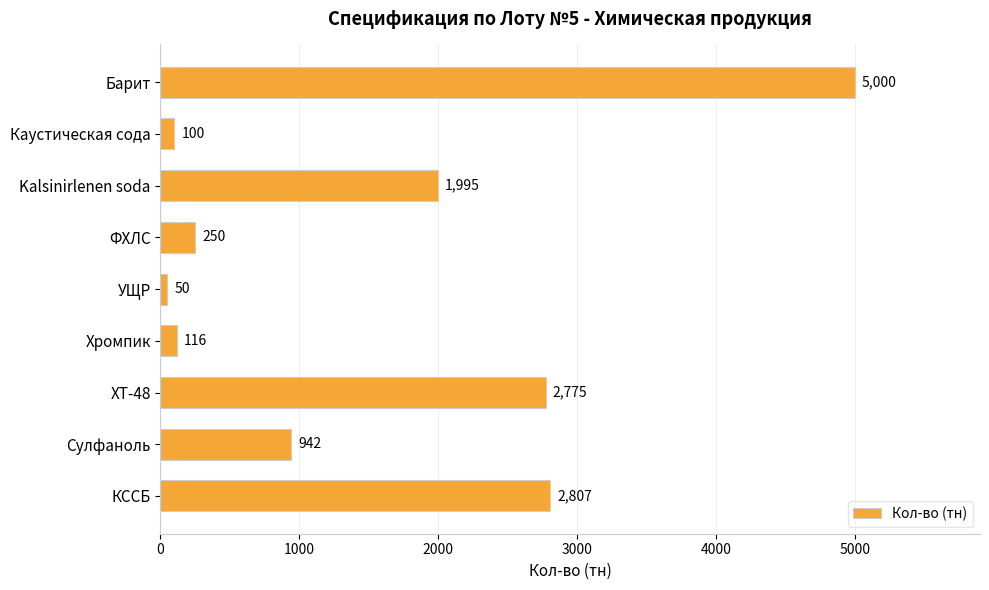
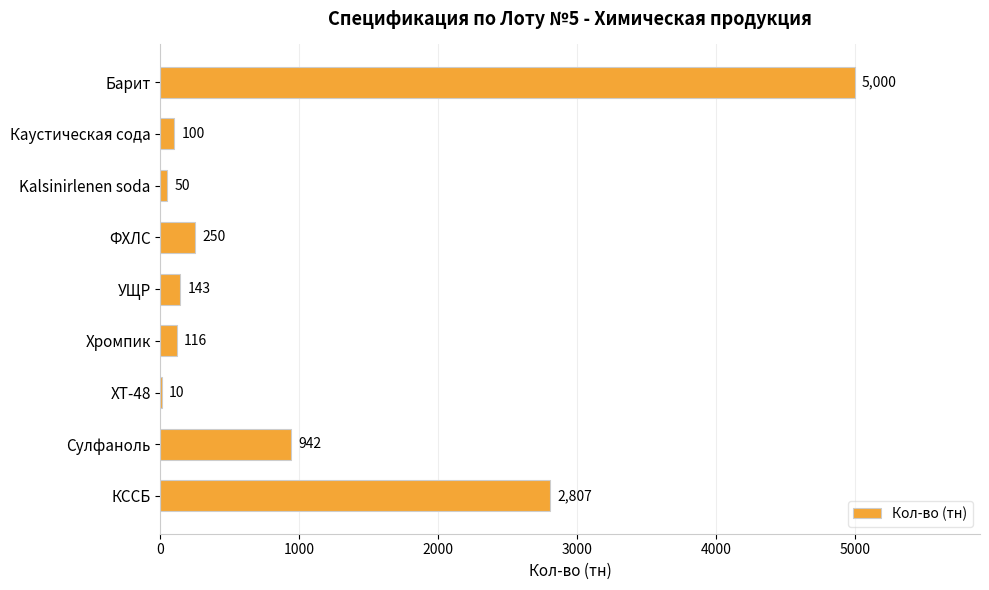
  {
    "Барит": "5,000",
    "Каустическая сода": "100",
-   "Kalsinirlenen soda": "1,995",
+   "Kalsinirlenen soda": "50",
    "ФХЛС": "250",
-   "УЩР": "50",
+   "УЩР": "143",
    "Хромпик": "116",
-   "ХТ-48": "2,775",
+   "ХТ-48": "10",
    "Сулфаноль": "942",
    "КССБ": "2,807"
  }
